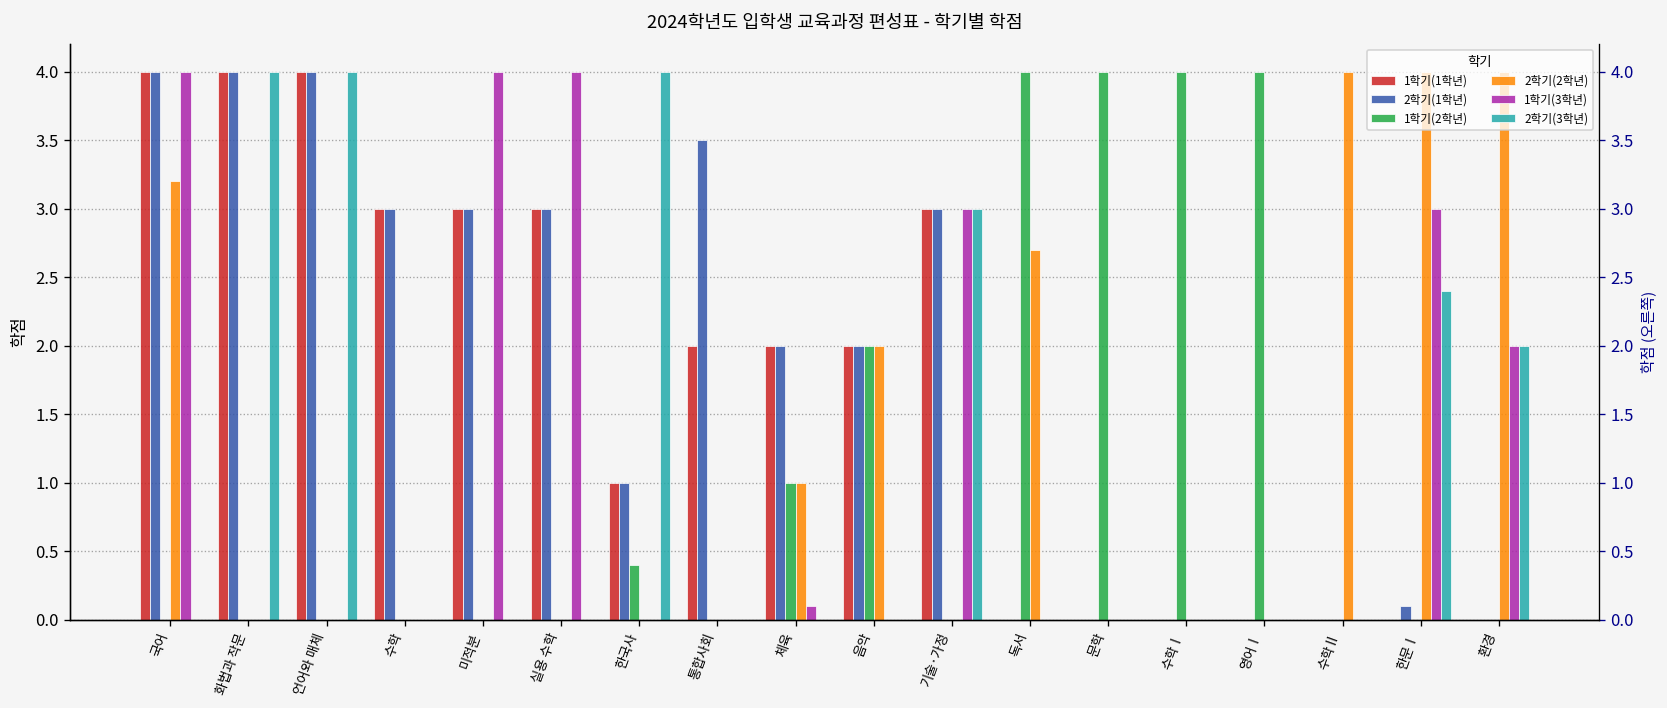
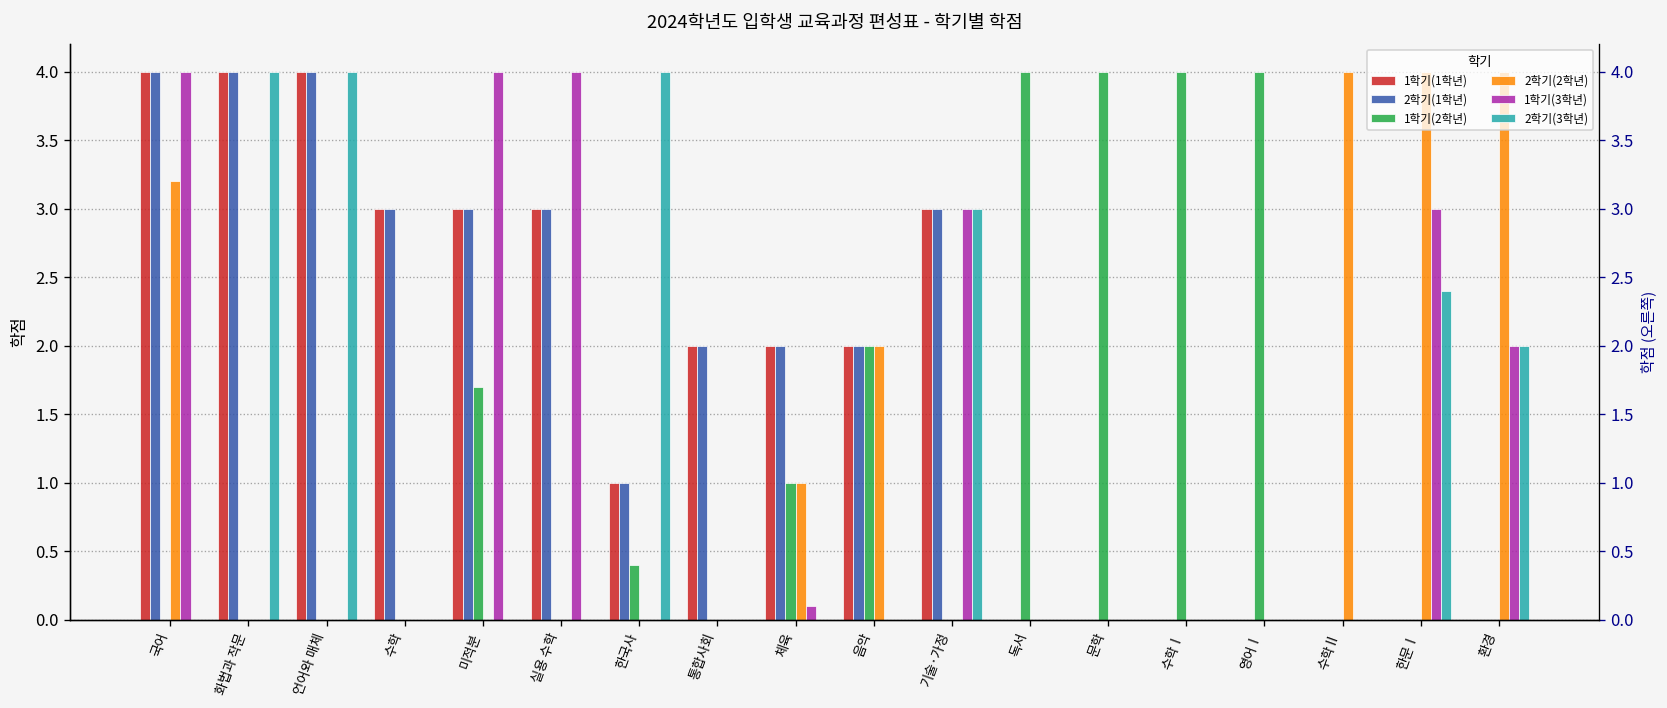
  {
    "1학기(1학년)": {
      "국어": 4.0,
      "화법과 작문": 4.0,
      "언어와 매체": 4.0,
      "수학": 3.0,
      "미적분": 3.0,
      "실용 수학": 3.0,
      "한국사": 1.0,
      "통합사회": 2.0,
      "체육": 2.0,
      "음악": 2.0,
      "기술·가정": 3.0,
      "독서": 0.0,
      "문학": 0.0,
      "수학Ⅰ": 0.0,
      "영어Ⅰ": 0.0,
      "수학Ⅱ": 0.0,
      "한문Ⅰ": 0.0,
      "환경": 0.0
    },
    "2학기(1학년)": {
      "국어": 4.0,
      "화법과 작문": 4.0,
      "언어와 매체": 4.0,
      "수학": 3.0,
      "미적분": 3.0,
      "실용 수학": 3.0,
      "한국사": 1.0,
-     "통합사회": 3.5,
+     "통합사회": 2.0,
      "체육": 2.0,
      "음악": 2.0,
      "기술·가정": 3.0,
      "독서": 0.0,
      "문학": 0.0,
      "수학Ⅰ": 0.0,
      "영어Ⅰ": 0.0,
      "수학Ⅱ": 0.0,
-     "한문Ⅰ": 0.1,
+     "한문Ⅰ": 0.0,
      "환경": 0.0
    },
    "1학기(2학년)": {
      "국어": 0.0,
      "화법과 작문": 0.0,
      "언어와 매체": 0.0,
      "수학": 0.0,
-     "미적분": 0.0,
+     "미적분": 1.7,
      "실용 수학": 0.0,
      "한국사": 0.4,
      "통합사회": 0.0,
      "체육": 1.0,
      "음악": 2.0,
      "기술·가정": 0.0,
      "독서": 4.0,
      "문학": 4.0,
      "수학Ⅰ": 4.0,
      "영어Ⅰ": 4.0,
      "수학Ⅱ": 0.0,
      "한문Ⅰ": 0.0,
      "환경": 0.0
    },
    "2학기(2학년)": {
      "국어": 3.2,
      "화법과 작문": 0.0,
      "언어와 매체": 0.0,
      "수학": 0.0,
      "미적분": 0.0,
      "실용 수학": 0.0,
      "한국사": 0.0,
      "통합사회": 0.0,
      "체육": 1.0,
      "음악": 2.0,
      "기술·가정": 0.0,
-     "독서": 2.7,
+     "독서": 0.0,
      "문학": 0.0,
      "수학Ⅰ": 0.0,
      "영어Ⅰ": 0.0,
      "수학Ⅱ": 4.0
    },
    "1학기(3학년)": {
      "국어": 4.0,
      "화법과 작문": 0.0,
      "언어와 매체": 0.0,
      "수학": 0.0,
      "미적분": 4.0,
      "실용 수학": 4.0,
      "한국사": 0.0,
      "통합사회": 0.0,
      "체육": 0.1,
      "음악": 0.0,
      "기술·가정": 3.0,
      "독서": 0.0,
      "문학": 0.0,
      "수학Ⅰ": 0.0,
      "영어Ⅰ": 0.0,
      "수학Ⅱ": 0.0,
      "한문Ⅰ": 3.0,
      "환경": 2.0
    },
    "2학기(3학년)": {
      "국어": 0.0,
      "화법과 작문": 4.0,
      "언어와 매체": 4.0,
      "수학": 0.0,
      "미적분": 0.0,
      "실용 수학": 0.0,
      "한국사": 4.0,
      "통합사회": 0.0,
      "체육": 0.0,
      "음악": 0.0,
      "기술·가정": 3.0,
      "독서": 0.0,
      "문학": 0.0,
      "수학Ⅰ": 0.0,
      "영어Ⅰ": 0.0,
      "수학Ⅱ": 0.0,
      "한문Ⅰ": 2.4,
      "환경": 2.0
    }
  }
